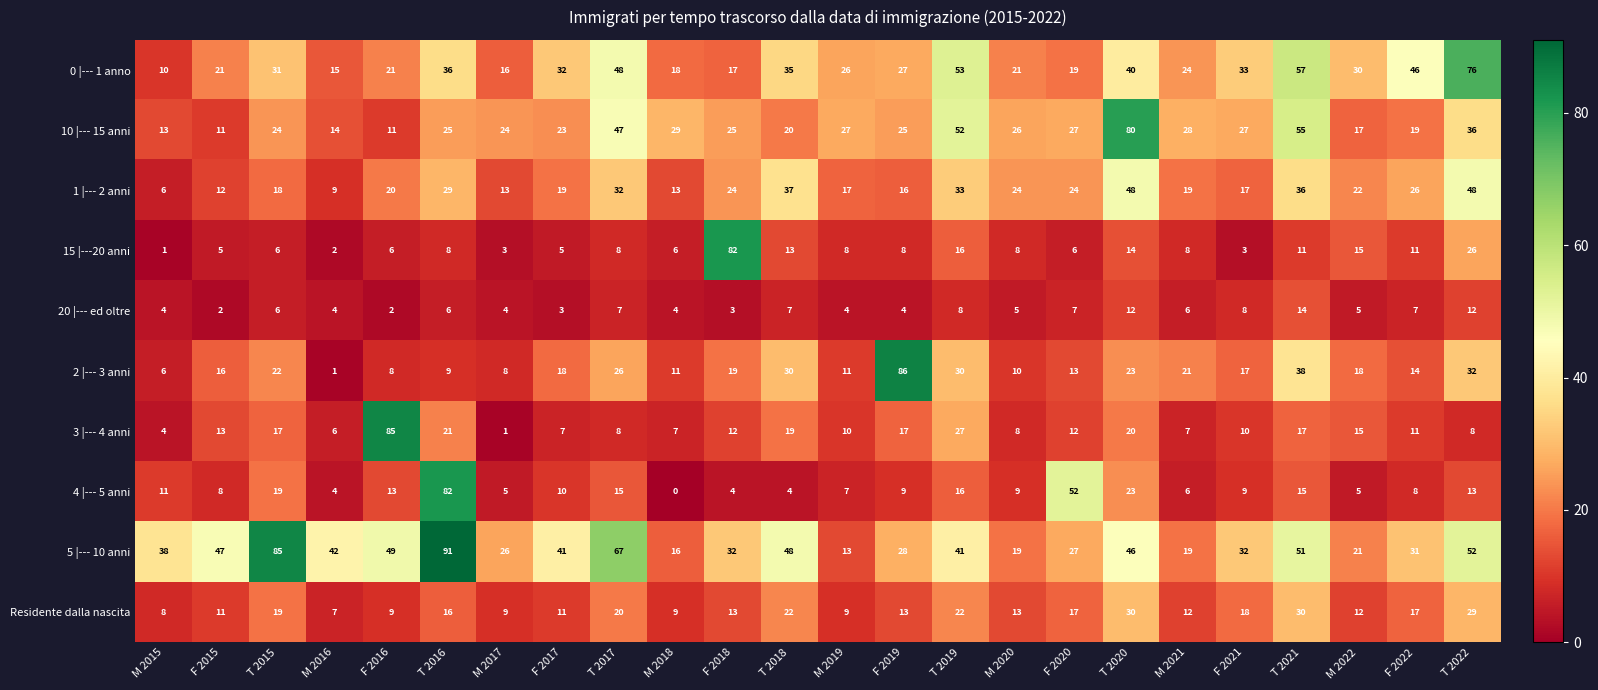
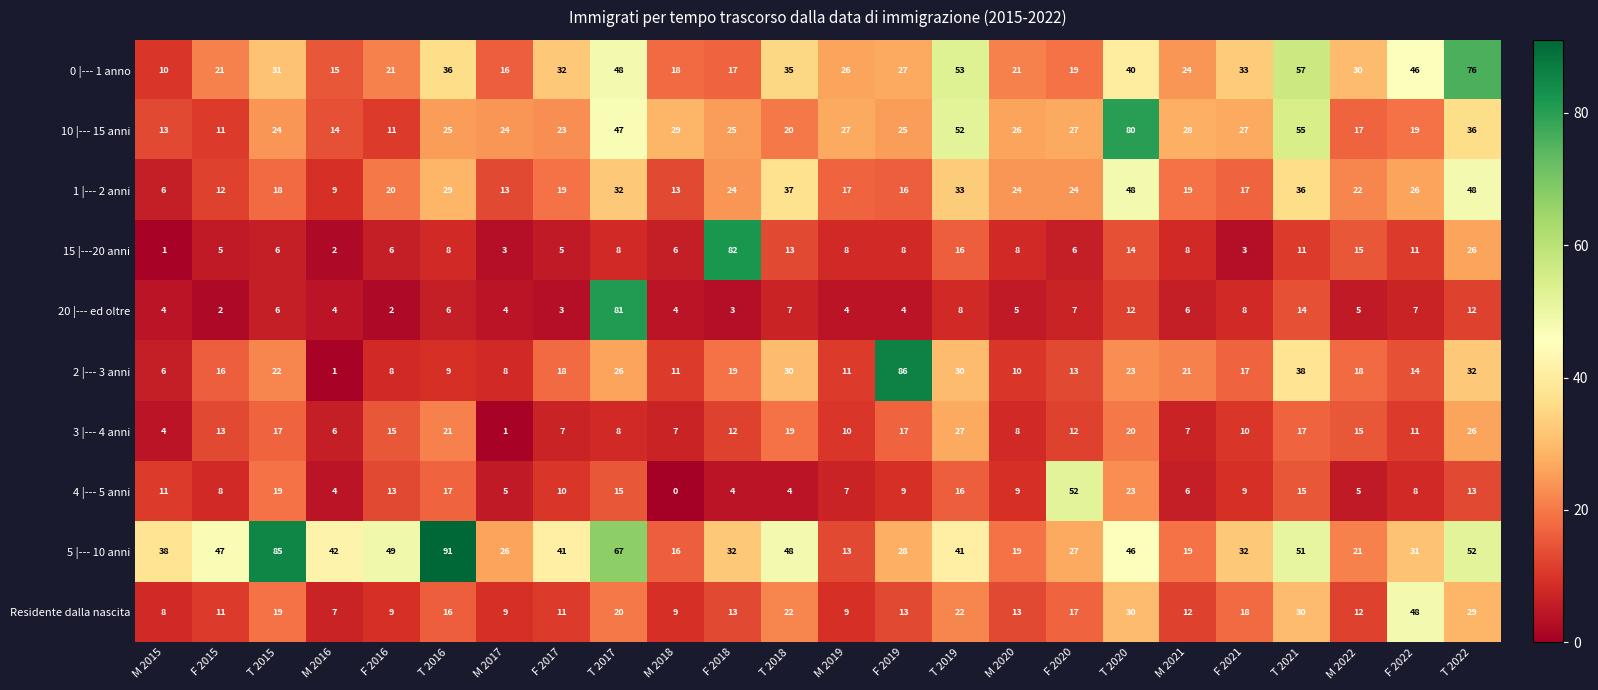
  {
    "20 |--- ed oltre": {
      "M 2015": 4,
      "F 2015": 2,
      "T 2015": 6,
      "M 2016": 4,
      "F 2016": 2,
      "T 2016": 6,
      "M 2017": 4,
      "F 2017": 3,
-     "T 2017": 7,
+     "T 2017": 81,
      "M 2018": 4,
      "F 2018": 3,
      "T 2018": 7,
      "M 2019": 4,
      "F 2019": 4,
      "T 2019": 8,
      "M 2020": 5,
      "F 2020": 7,
      "T 2020": 12,
      "M 2021": 6,
      "F 2021": 8,
      "T 2021": 14,
      "M 2022": 5,
      "F 2022": 7,
      "T 2022": 12
    },
    "3 |--- 4 anni": {
      "M 2015": 4,
      "F 2015": 13,
      "T 2015": 17,
      "M 2016": 6,
-     "F 2016": 85,
+     "F 2016": 15,
      "T 2016": 21,
      "M 2017": 1,
      "F 2017": 7,
      "T 2017": 8,
      "M 2018": 7,
      "F 2018": 12,
      "T 2018": 19,
      "M 2019": 10,
      "F 2019": 17,
      "T 2019": 27,
      "M 2020": 8,
      "F 2020": 12,
      "T 2020": 20,
      "M 2021": 7,
      "F 2021": 10,
      "T 2021": 17,
      "M 2022": 15,
      "F 2022": 11,
-     "T 2022": 8
+     "T 2022": 26
    },
    "4 |--- 5 anni": {
      "M 2015": 11,
      "F 2015": 8,
      "T 2015": 19,
      "M 2016": 4,
      "F 2016": 13,
-     "T 2016": 82,
+     "T 2016": 17,
      "M 2017": 5,
      "F 2017": 10,
      "T 2017": 15,
      "M 2018": 0,
      "F 2018": 4,
      "T 2018": 4,
      "M 2019": 7,
      "F 2019": 9,
      "T 2019": 16,
      "M 2020": 9,
      "F 2020": 52,
      "T 2020": 23,
      "M 2021": 6,
      "F 2021": 9,
      "T 2021": 15,
      "M 2022": 5,
      "F 2022": 8,
      "T 2022": 13
    },
    "Residente dalla nascita": {
      "M 2015": 8,
      "F 2015": 11,
      "T 2015": 19,
      "M 2016": 7,
      "F 2016": 9,
      "T 2016": 16,
      "M 2017": 9,
      "F 2017": 11,
      "T 2017": 20,
      "M 2018": 9,
      "F 2018": 13,
      "T 2018": 22,
      "M 2019": 9,
      "F 2019": 13,
      "T 2019": 22,
      "M 2020": 13,
      "F 2020": 17,
      "T 2020": 30,
      "M 2021": 12,
      "F 2021": 18,
      "T 2021": 30,
      "M 2022": 12,
-     "F 2022": 17,
+     "F 2022": 48,
      "T 2022": 29
    }
  }
